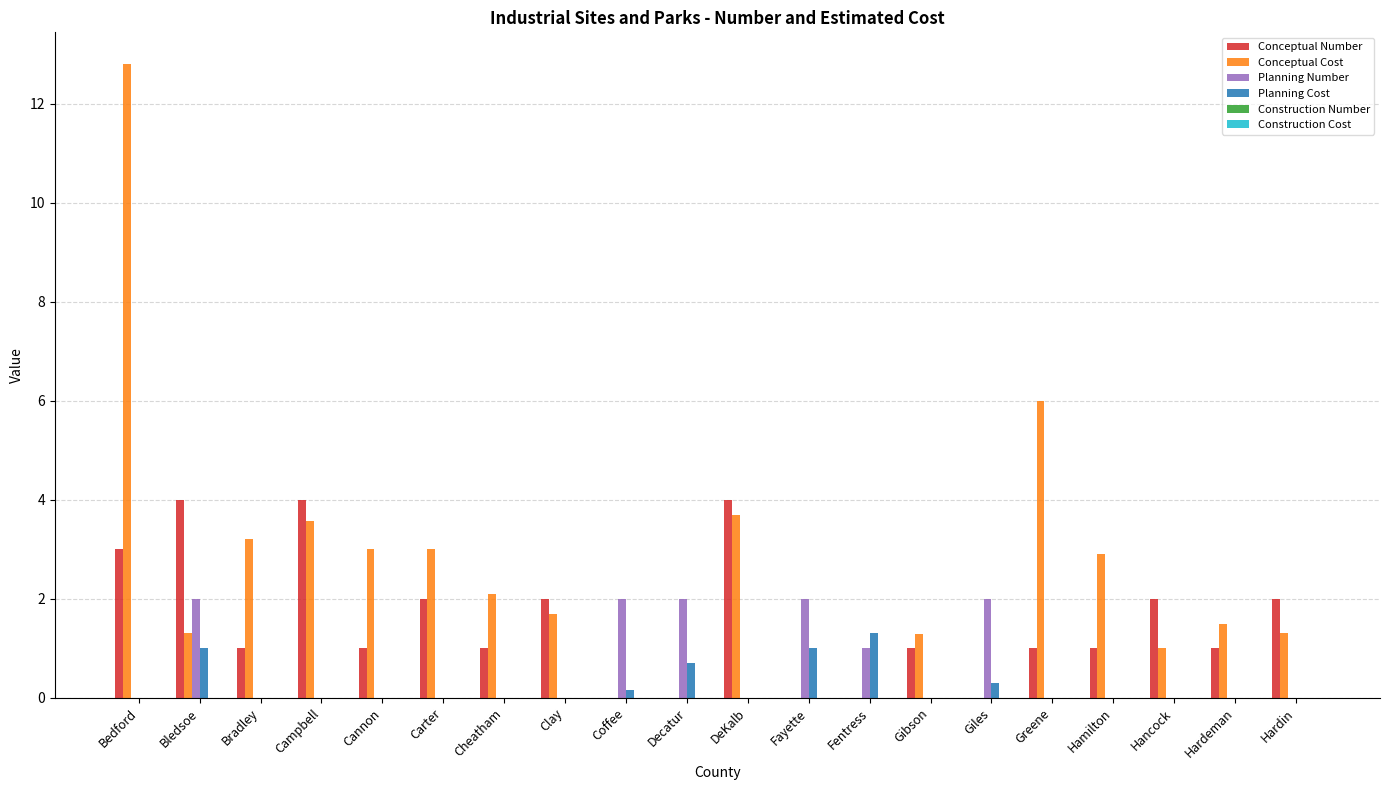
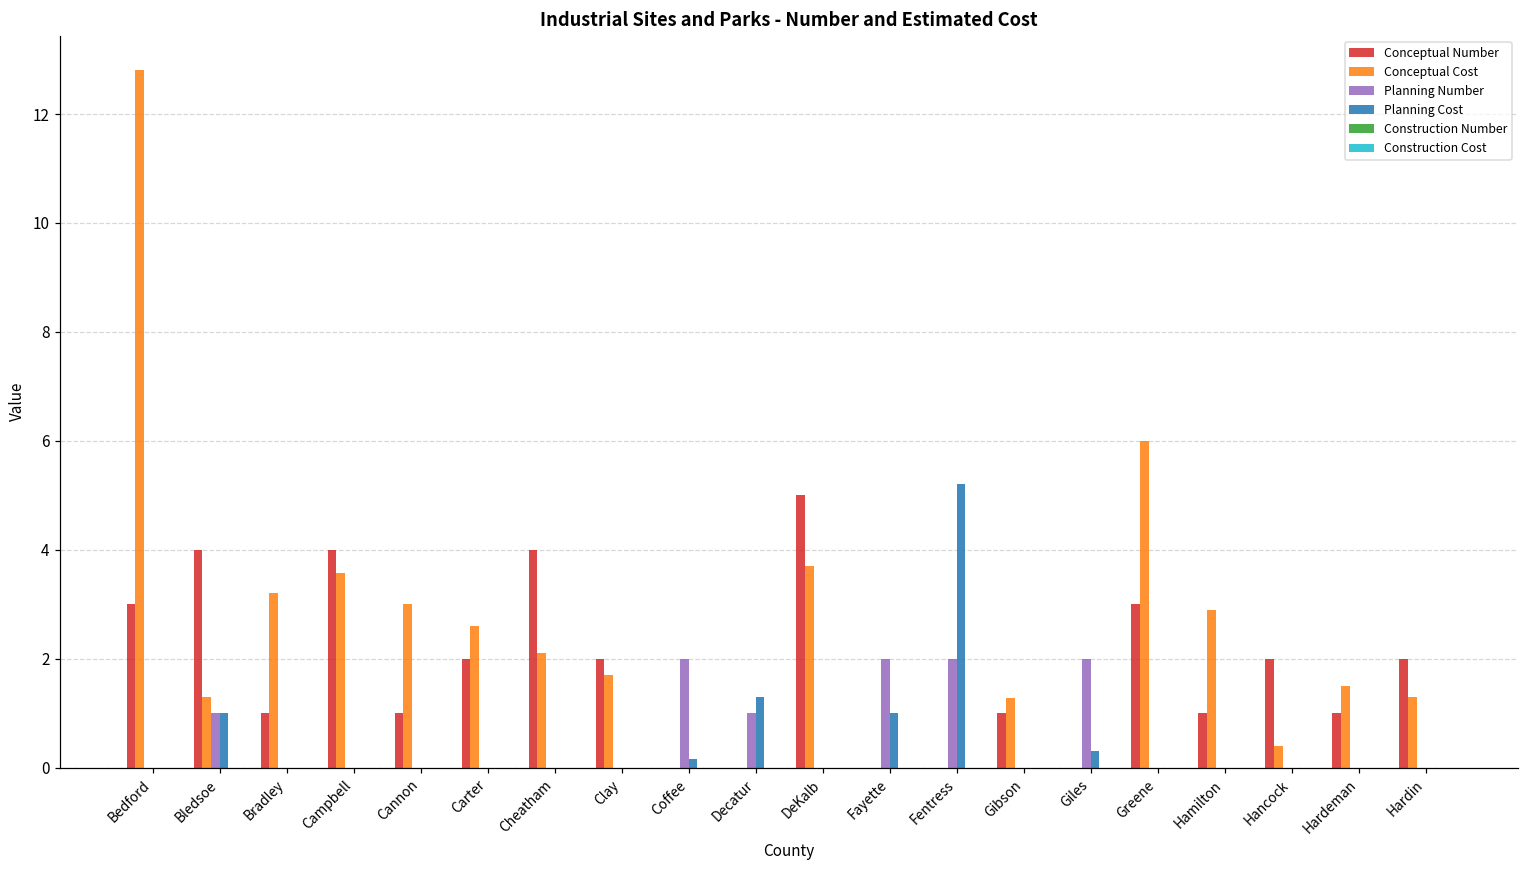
  {
    "Conceptual Number": {
      "Bedford": 3,
      "Bledsoe": 4,
      "Bradley": 1,
      "Campbell": 4,
      "Cannon": 1,
      "Carter": 2,
-     "Cheatham": 1,
+     "Cheatham": 4,
      "Clay": 2,
      "Coffee": 0,
      "Decatur": 0,
-     "DeKalb": 4,
+     "DeKalb": 5,
      "Fayette": 0,
      "Fentress": 0,
      "Gibson": 1,
      "Giles": 0,
-     "Greene": 1,
+     "Greene": 3,
      "Hamilton": 1,
      "Hancock": 2,
      "Hardeman": 1,
      "Hardin": 2
    },
    "Conceptual Cost": {
      "Bedford": 12.8,
      "Bledsoe": 1.3,
      "Bradley": 3.2,
      "Campbell": 3.6,
      "Cannon": 3.0,
-     "Carter": 3.0,
+     "Carter": 2.6,
      "Cheatham": 2.1,
      "Clay": 1.7,
      "Coffee": 0.0,
      "Decatur": 0.0,
      "DeKalb": 3.7,
      "Fayette": 0.0,
      "Fentress": 0.0,
      "Gibson": 1.3,
      "Giles": 0.0,
      "Greene": 6.0,
      "Hamilton": 2.9,
-     "Hancock": 1.0,
+     "Hancock": 0.4,
      "Hardeman": 1.5,
      "Hardin": 1.3
    },
    "Planning Number": {
      "Bedford": 0,
-     "Bledsoe": 2,
+     "Bledsoe": 1,
      "Bradley": 0,
      "Campbell": 0,
      "Cannon": 0,
      "Carter": 0,
      "Cheatham": 0,
      "Clay": 0,
      "Coffee": 2,
-     "Decatur": 2,
+     "Decatur": 1,
      "DeKalb": 0,
      "Fayette": 2,
-     "Fentress": 1,
+     "Fentress": 2,
      "Gibson": 0,
      "Giles": 2,
      "Greene": 0,
      "Hamilton": 0,
      "Hancock": 0,
      "Hardeman": 0,
      "Hardin": 0
    },
    "Planning Cost": {
      "Bedford": 0.0,
      "Bledsoe": 1.0,
      "Bradley": 0.0,
      "Campbell": 0.0,
      "Cannon": 0.0,
      "Carter": 0.0,
      "Cheatham": 0.0,
      "Clay": 0.0,
      "Coffee": 0.2,
-     "Decatur": 0.7,
+     "Decatur": 1.3,
      "DeKalb": 0.0,
      "Fayette": 1.0,
-     "Fentress": 1.3,
+     "Fentress": 5.2,
      "Gibson": 0.0,
      "Giles": 0.3,
      "Greene": 0.0,
      "Hamilton": 0.0,
      "Hancock": 0.0,
      "Hardeman": 0.0,
      "Hardin": 0.0
    },
    "Construction Number": {
      "Bedford": 0.0,
      "Bledsoe": 0.0,
      "Bradley": 0.0,
      "Campbell": 0.0,
      "Cannon": 0.0,
      "Carter": 0.0,
      "Cheatham": 0.0,
      "Clay": 0.0,
      "Coffee": 0.0,
      "Decatur": 0.0,
      "DeKalb": 0.0,
      "Fayette": 0.0,
      "Fentress": 0.0,
      "Gibson": 0.0,
      "Giles": 0.0,
      "Greene": 0.0,
      "Hamilton": 0.0,
      "Hancock": 0.0,
      "Hardeman": 0.0,
      "Hardin": 0.0
    },
    "Construction Cost": {
      "Bedford": 0.0,
      "Bledsoe": 0.0,
      "Bradley": 0.0,
      "Campbell": 0.0,
      "Cannon": 0.0,
      "Carter": 0.0,
      "Cheatham": 0.0,
      "Clay": 0.0,
      "Coffee": 0.0,
      "Decatur": 0.0,
      "DeKalb": 0.0,
      "Fayette": 0.0,
      "Fentress": 0.0,
      "Gibson": 0.0,
      "Giles": 0.0,
      "Greene": 0.0,
      "Hamilton": 0.0,
      "Hancock": 0.0,
      "Hardeman": 0.0,
      "Hardin": 0.0
    }
  }
